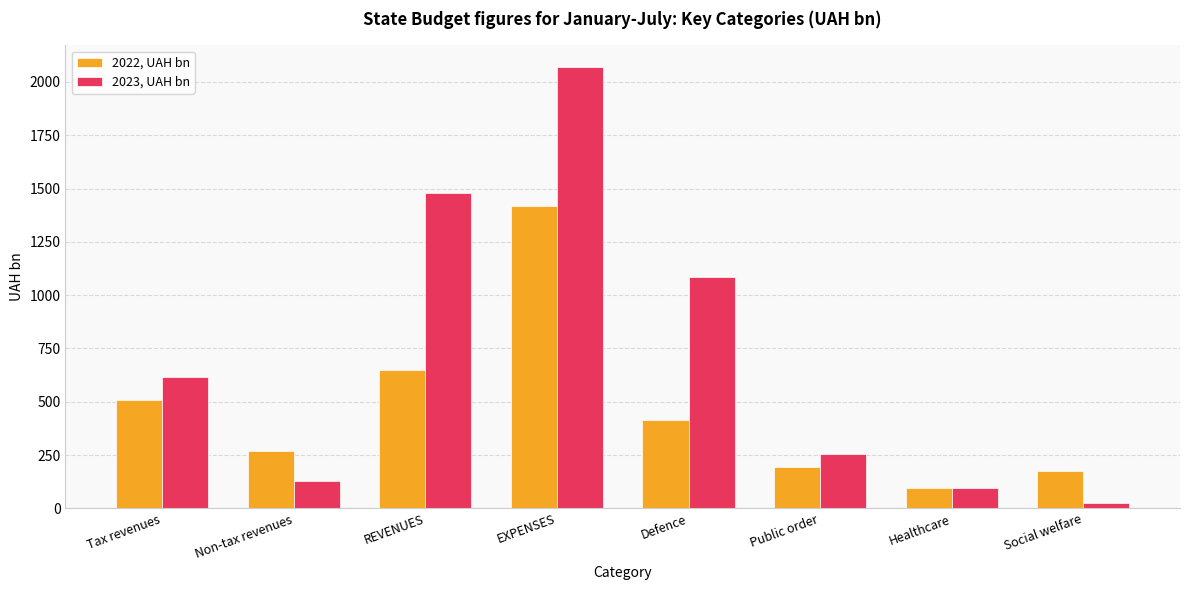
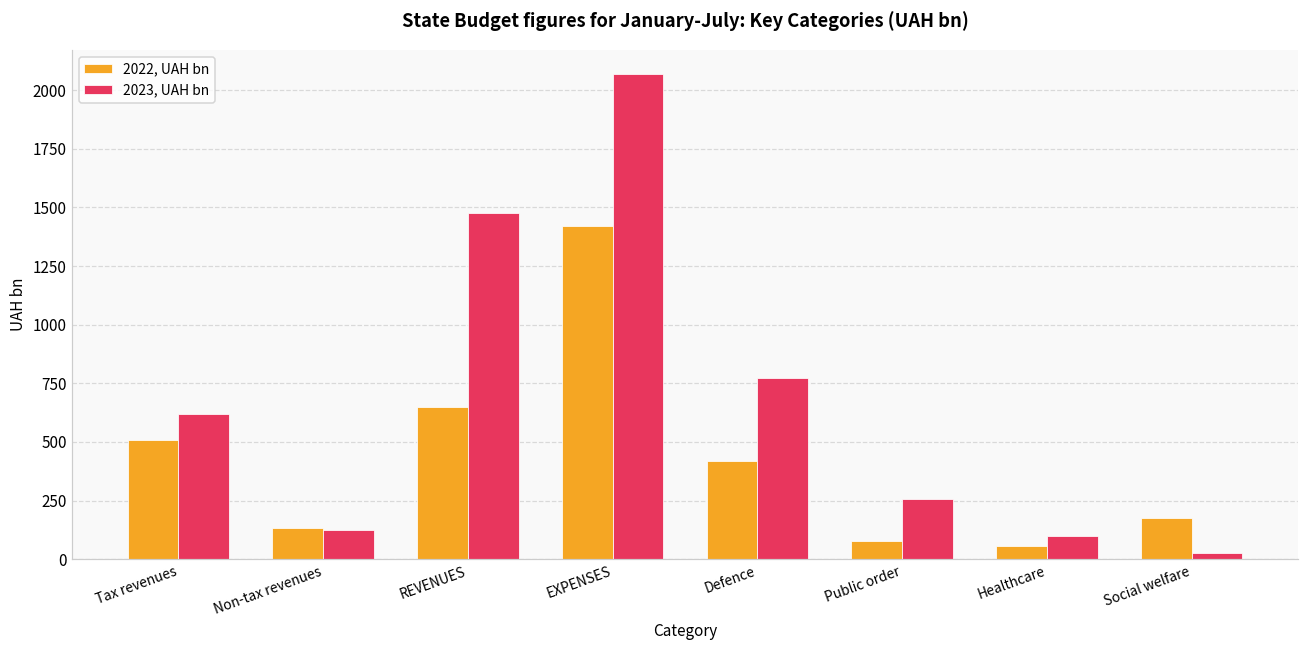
  {
    "2022, UAH bn": {
      "Tax revenues": 510,
-     "Non-tax revenues": 270,
+     "Non-tax revenues": 130,
      "REVENUES": 650,
      "EXPENSES": 1420,
      "Defence": 420,
-     "Public order": 190,
-     "Healthcare": 100,
+     "Public order": 80,
+     "Healthcare": 60,
      "Social welfare": 180
    },
    "2023, UAH bn": {
      "Tax revenues": 620,
      "Non-tax revenues": 130,
      "REVENUES": 1480,
      "EXPENSES": 2070,
-     "Defence": 1090,
+     "Defence": 770,
      "Public order": 260,
      "Healthcare": 100,
      "Social welfare": 30
    }
  }
